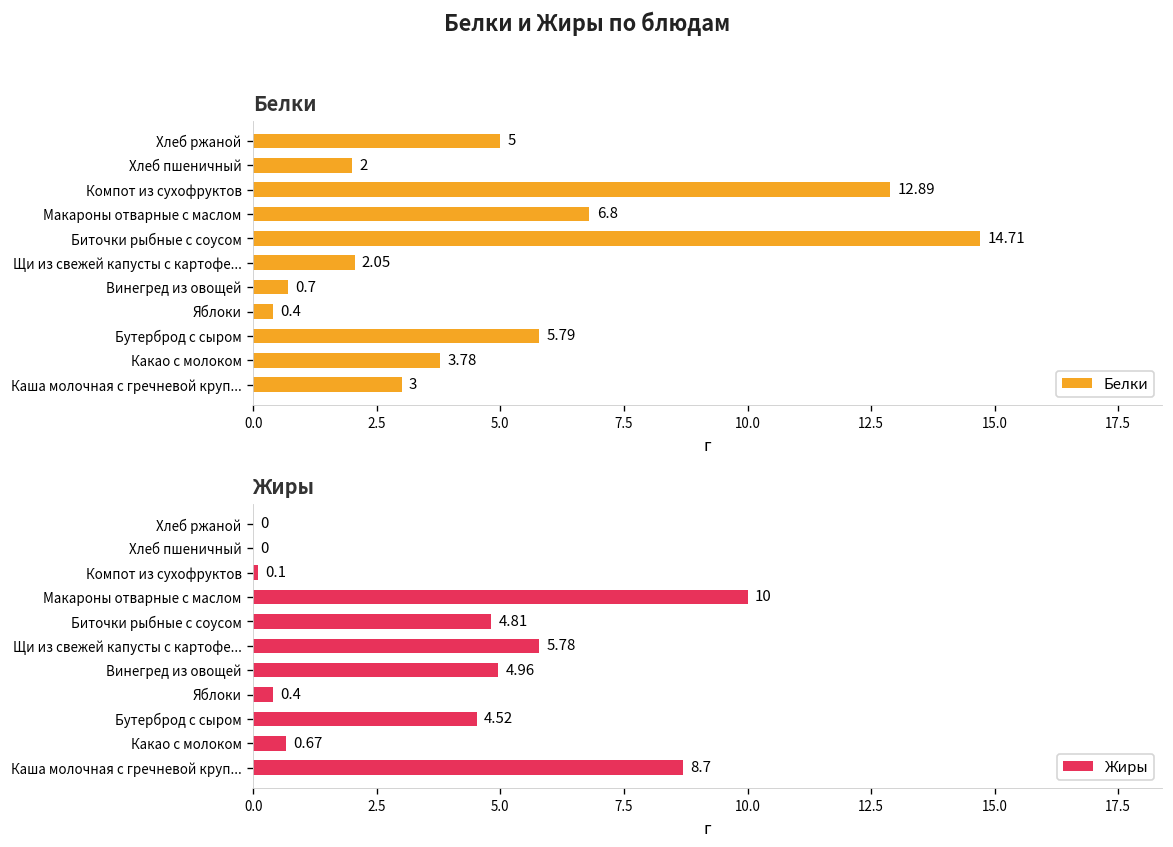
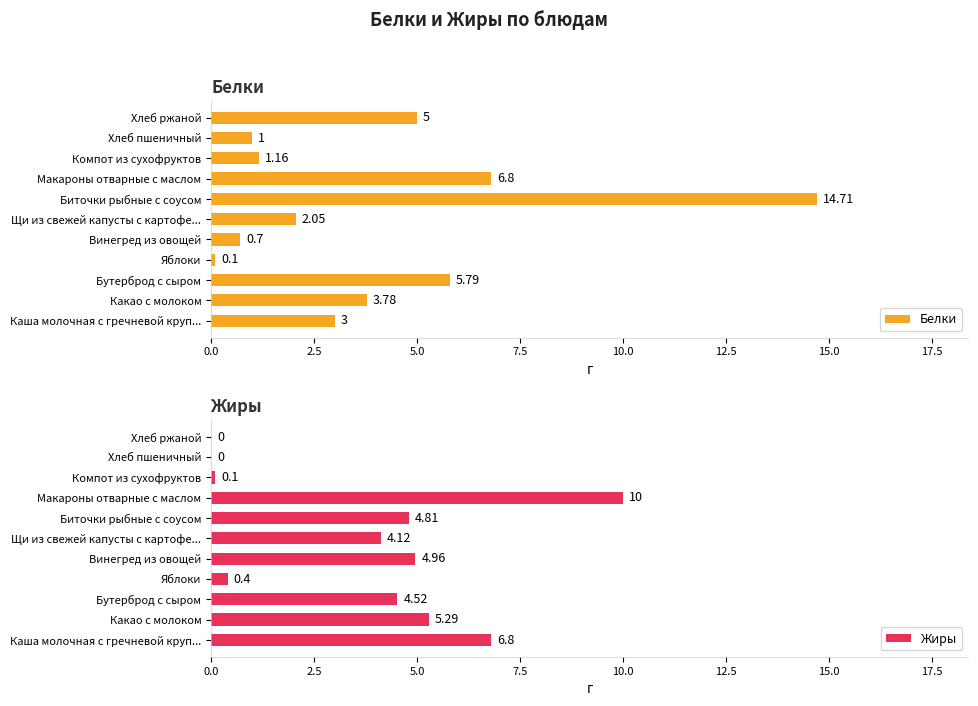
  {
    "Белки": {
      "Хлеб ржаной": 5,
-     "Хлеб пшеничный": 2,
-     "Компот из сухофруктов": 12.89,
+     "Хлеб пшеничный": 1,
+     "Компот из сухофруктов": 1.16,
      "Макароны отварные с маслом": 6.8,
      "Биточки рыбные с соусом": 14.71,
      "Щи из свежей капусты с картофе...": 2.05,
      "Винегред из овощей": 0.7,
-     "Яблоки": 0.4,
+     "Яблоки": 0.1,
      "Бутерброд с сыром": 5.79,
      "Какао с молоком": 3.78,
      "Каша молочная с гречневой круп...": 3
    },
    "Жиры": {
      "Хлеб ржаной": 0,
      "Хлеб пшеничный": 0,
      "Компот из сухофруктов": 0.1,
      "Макароны отварные с маслом": 10,
      "Биточки рыбные с соусом": 4.81,
-     "Щи из свежей капусты с картофе...": 5.78,
+     "Щи из свежей капусты с картофе...": 4.12,
      "Винегред из овощей": 4.96,
      "Яблоки": 0.4,
      "Бутерброд с сыром": 4.52,
-     "Какао с молоком": 0.67,
-     "Каша молочная с гречневой круп...": 8.7
+     "Какао с молоком": 5.29,
+     "Каша молочная с гречневой круп...": 6.8
    }
  }
